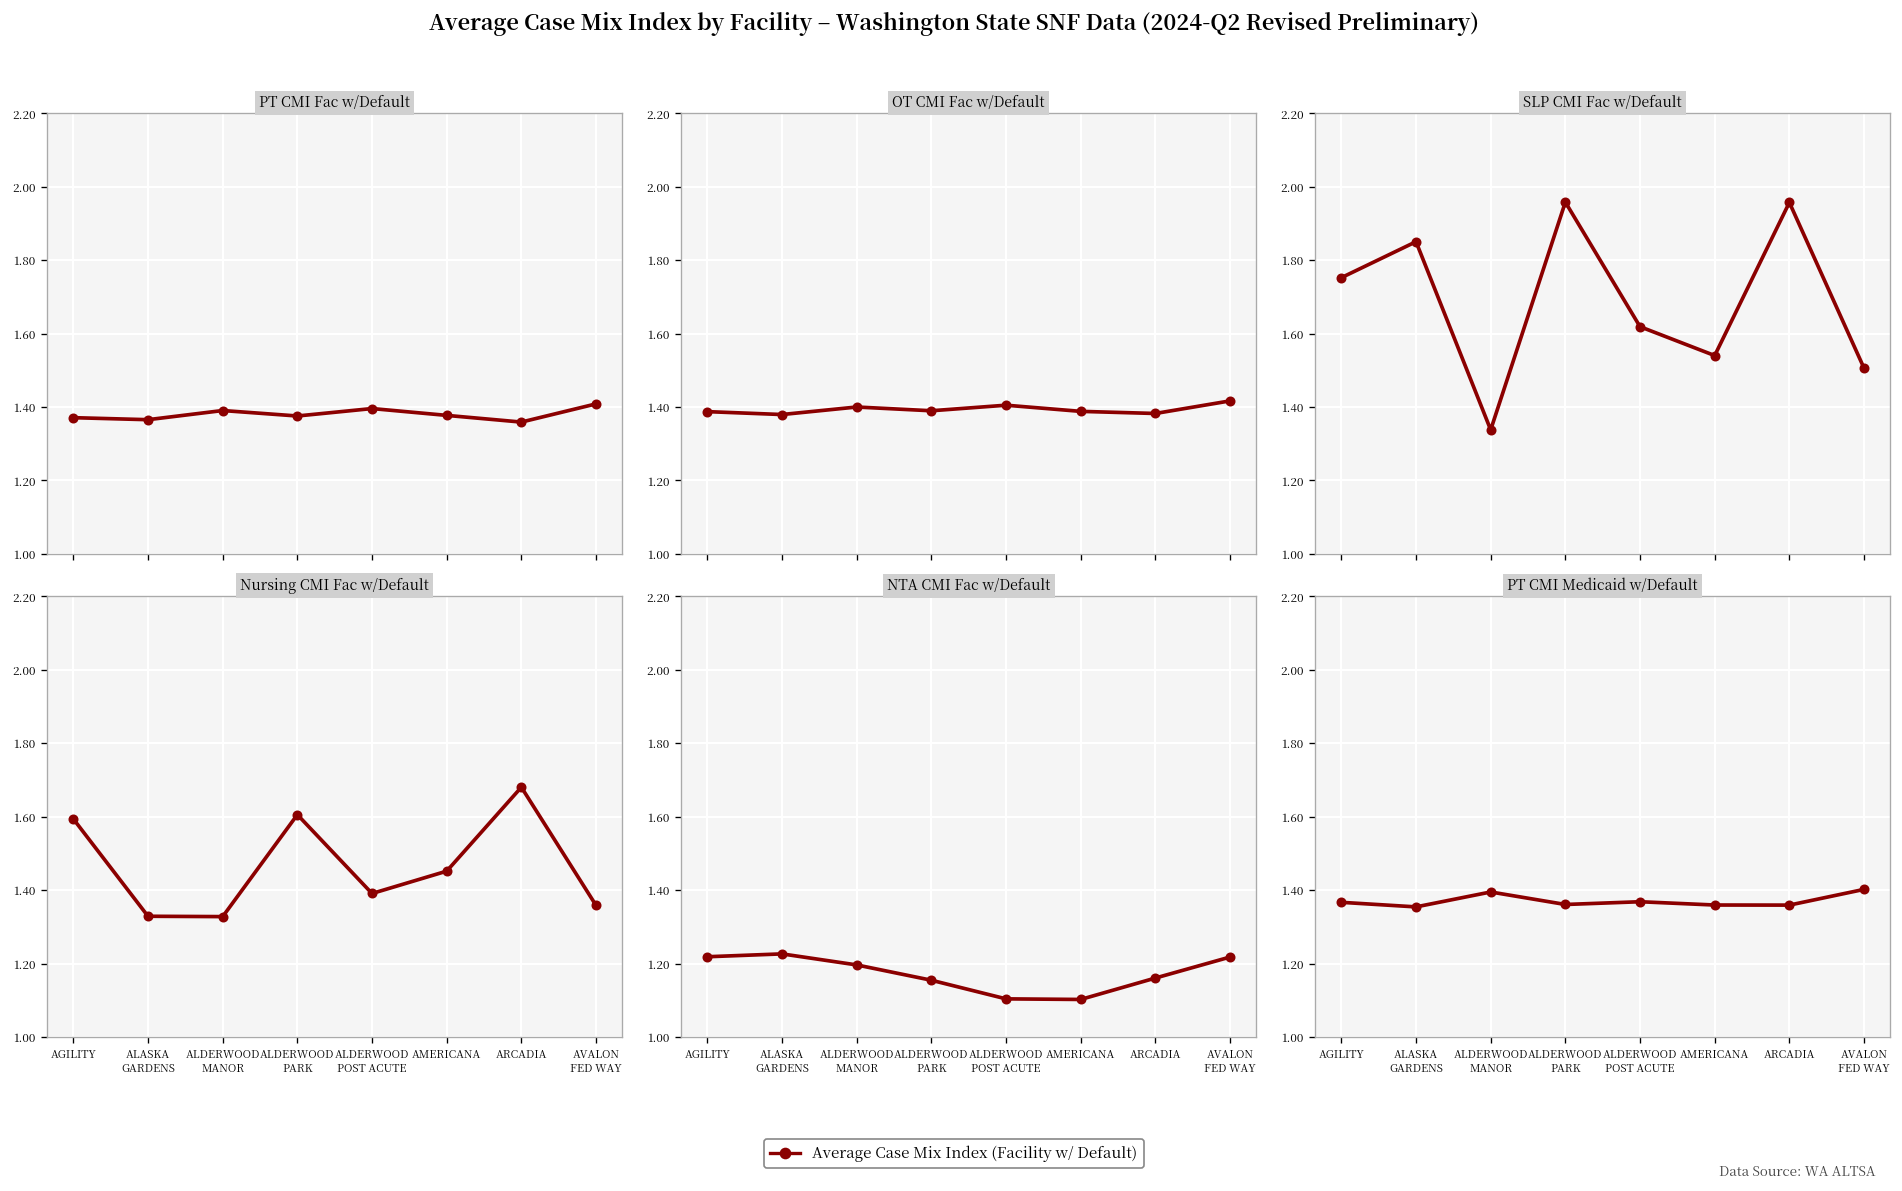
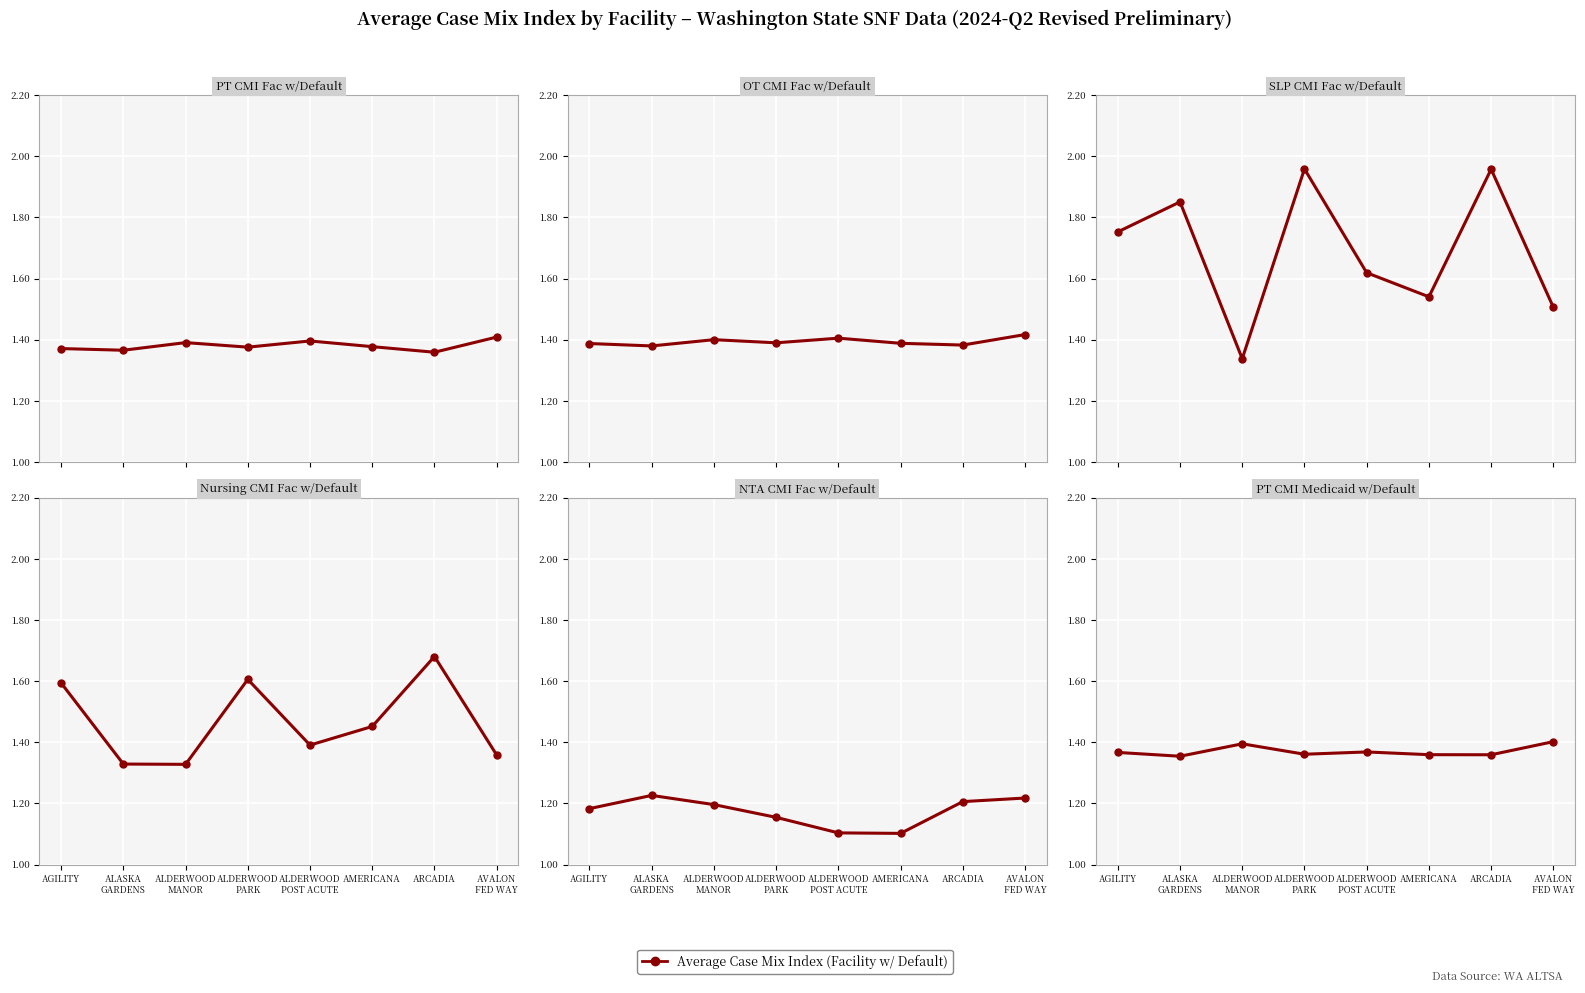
  {
    "Nursing CMI Fac w/Default": {
      "AGILITY": 1.59,
      "ALASKA GARDENS": 1.33,
      "ALDERWOOD MANOR": 1.33,
      "ALDERWOOD PARK": 1.61,
      "ALDERWOOD POST ACUTE": 1.39,
      "AMERICANA": 1.45,
      "ARCADIA": 1.68,
      "AVALON FED WAY": 1.36
    },
    "NTA CMI Fac w/Default": {
-     "AGILITY": 1.22,
+     "AGILITY": 1.18,
      "ALASKA GARDENS": 1.23,
      "ALDERWOOD MANOR": 1.20,
      "ALDERWOOD PARK": 1.15,
      "ALDERWOOD POST ACUTE": 1.10,
      "AMERICANA": 1.10,
-     "ARCADIA": 1.16,
+     "ARCADIA": 1.21,
      "AVALON FED WAY": 1.22
    },
    "PT CMI Medicaid w/Default": {
      "AGILITY": 1.37,
      "ALASKA GARDENS": 1.35,
      "ALDERWOOD MANOR": 1.39,
      "ALDERWOOD PARK": 1.36,
      "ALDERWOOD POST ACUTE": 1.37,
      "AMERICANA": 1.36,
      "ARCADIA": 1.36,
      "AVALON FED WAY": 1.40
    }
  }
